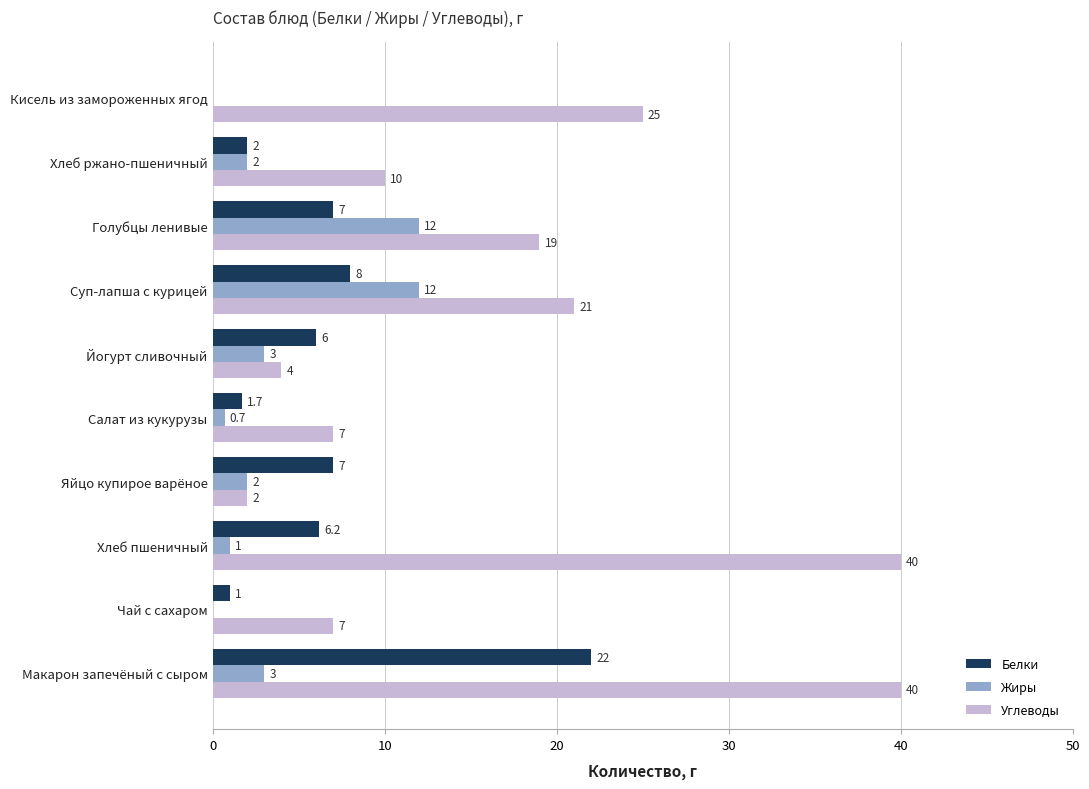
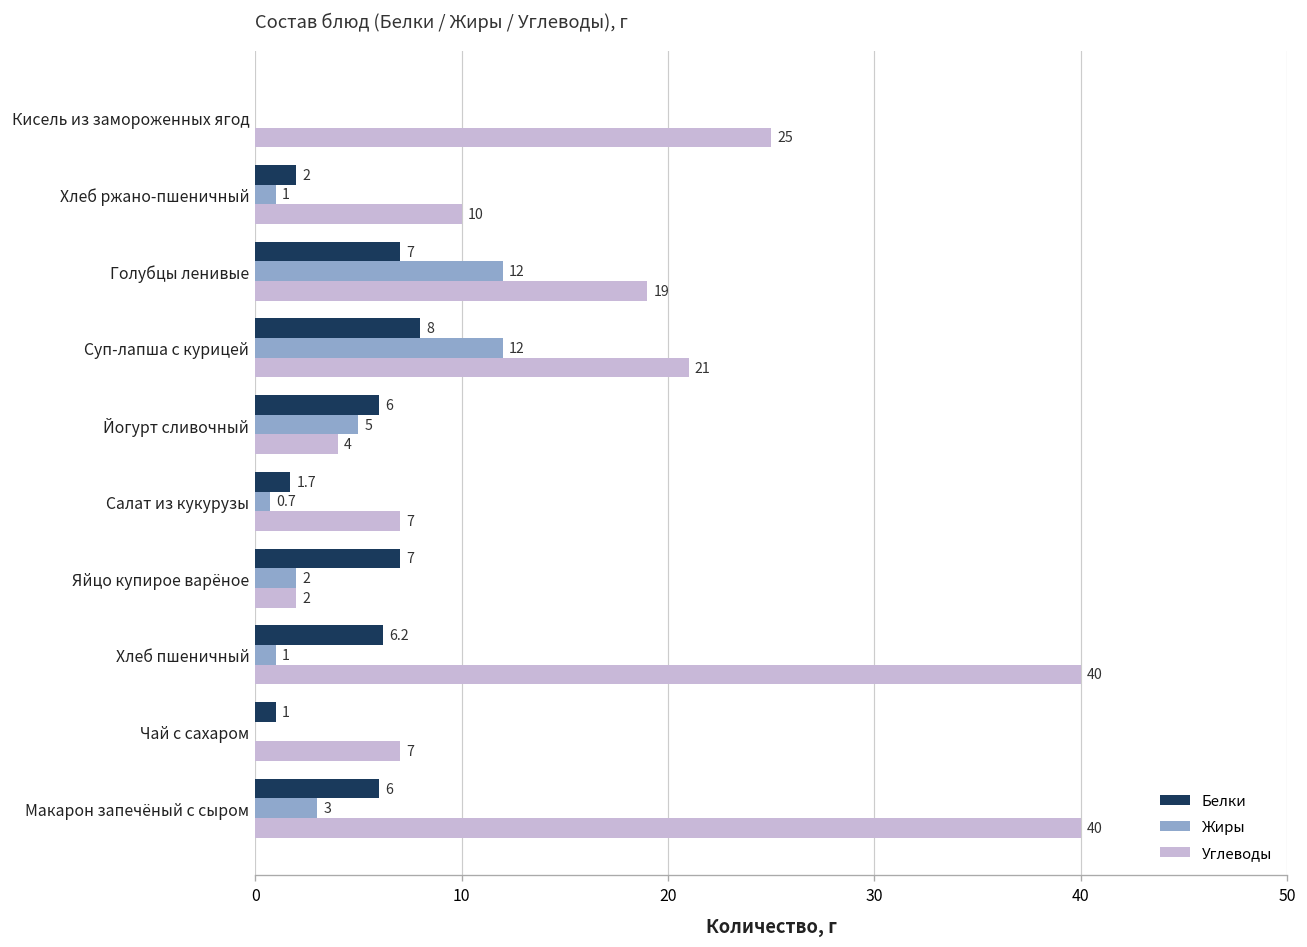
  {
    "Белки": {
      "Хлеб ржано-пшеничный": 2,
      "Голубцы ленивые": 7,
      "Суп-лапша с курицей": 8,
      "Йогурт сливочный": 6,
      "Салат из кукурузы": 1.7,
      "Яйцо купирое варёное": 7,
      "Хлеб пшеничный": 6.2,
      "Чай с сахаром": 1,
-     "Макарон запечёный с сыром": 22
+     "Макарон запечёный с сыром": 6
    },
    "Жиры": {
-     "Хлеб ржано-пшеничный": 2,
+     "Хлеб ржано-пшеничный": 1,
      "Голубцы ленивые": 12,
      "Суп-лапша с курицей": 12,
-     "Йогурт сливочный": 3,
+     "Йогурт сливочный": 5,
      "Салат из кукурузы": 0.7,
      "Яйцо купирое варёное": 2,
      "Хлеб пшеничный": 1,
      "Макарон запечёный с сыром": 3
    },
    "Углеводы": {
      "Кисель из замороженных ягод": 25,
      "Хлеб ржано-пшеничный": 10,
      "Голубцы ленивые": 19,
      "Суп-лапша с курицей": 21,
      "Йогурт сливочный": 4,
      "Салат из кукурузы": 7,
      "Яйцо купирое варёное": 2,
      "Хлеб пшеничный": 40,
      "Чай с сахаром": 7,
      "Макарон запечёный с сыром": 40
    }
  }
